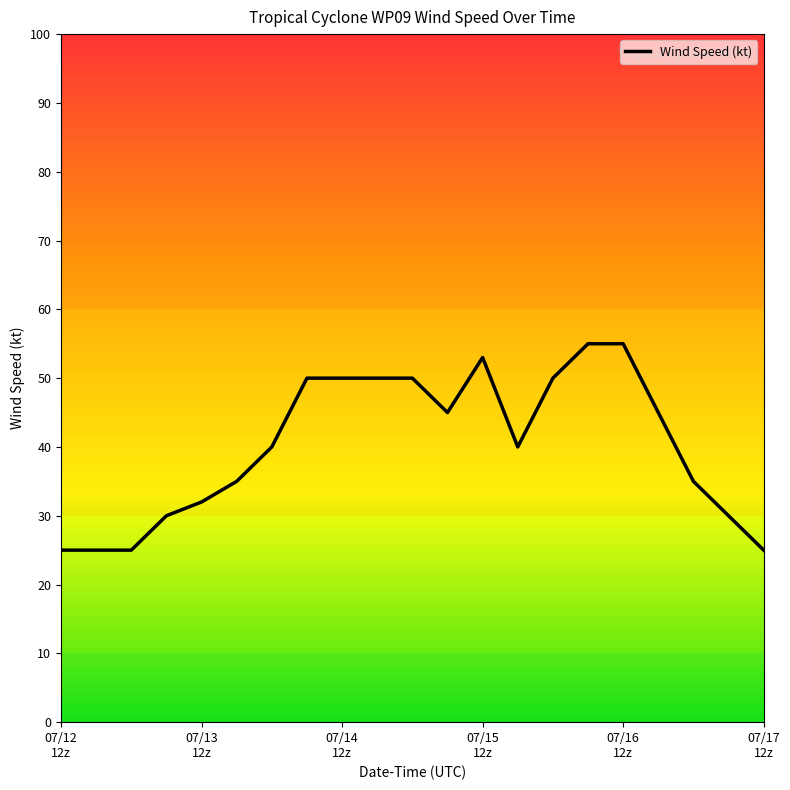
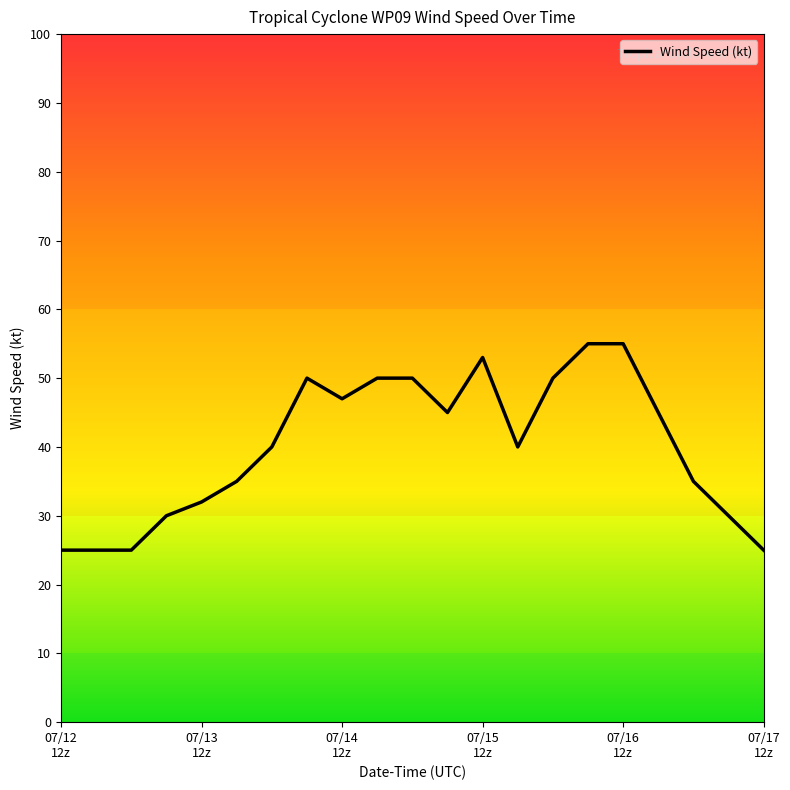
  {
    "07/12 12z": 25,
    "07/13 12z": 32,
-   "07/14 12z": 50,
+   "07/14 12z": 47,
    "07/15 12z": 53,
    "07/16 12z": 55,
    "07/17 12z": 25
  }
